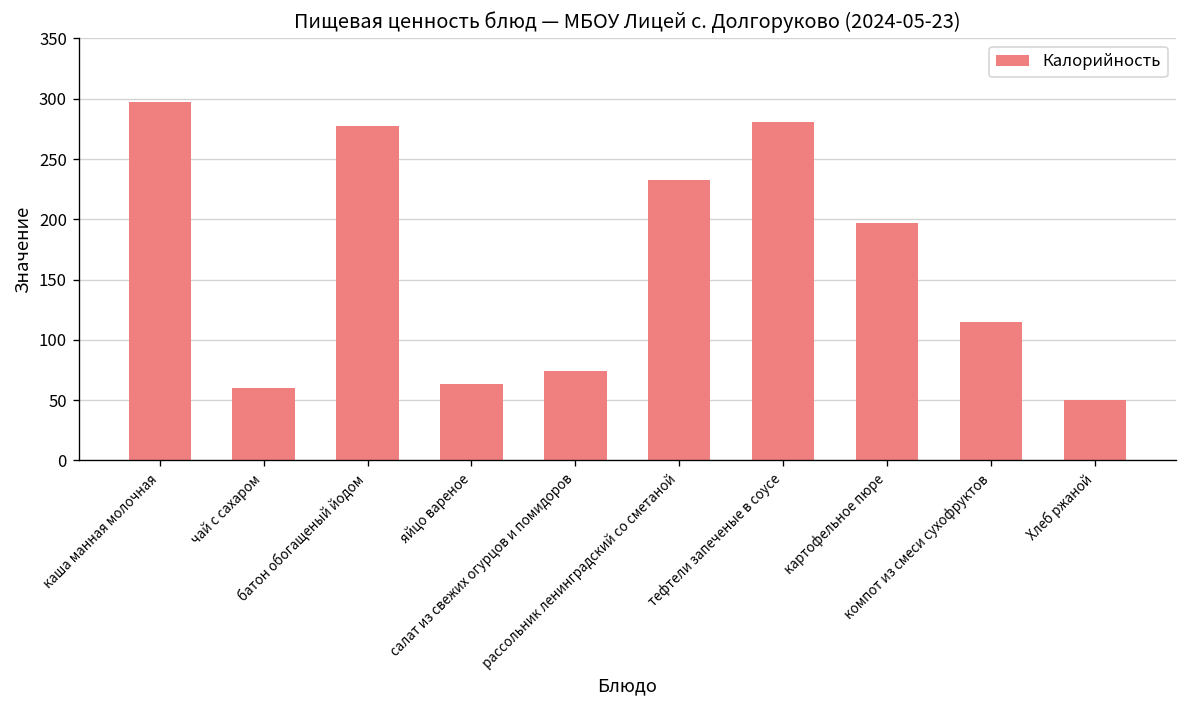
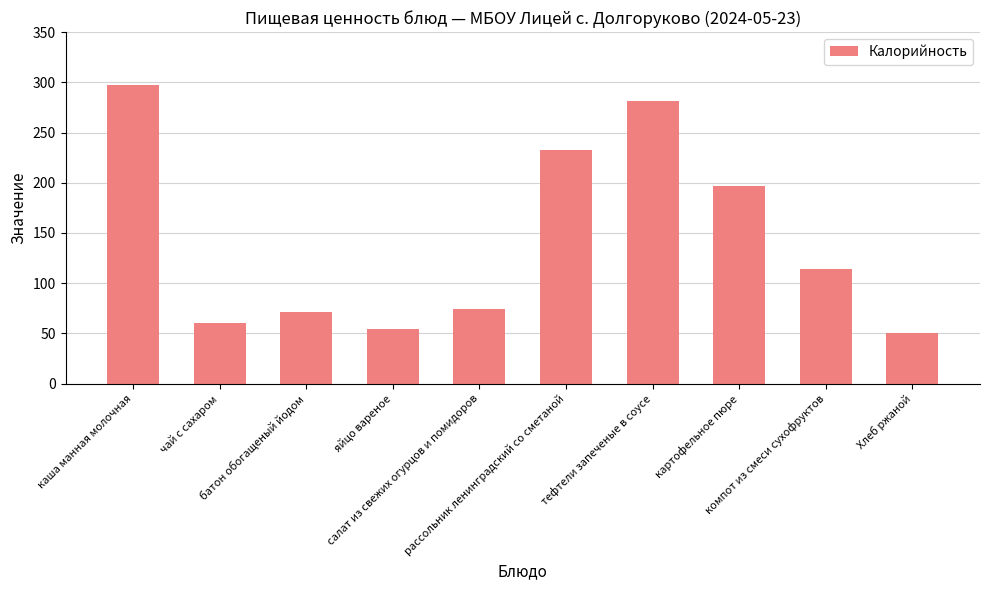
  {
    "каша манная молочная": 297,
    "чай с сахаром": 60,
-   "батон обогащеный йодом": 277,
-   "яйцо вареное": 63,
+   "батон обогащеный йодом": 71,
+   "яйцо вареное": 54,
    "салат из свежих огурцов и помидоров": 74,
    "рассольник ленинградский со сметаной": 233,
    "тефтели запеченые в соусе": 281,
    "картофельное пюре": 197,
    "компот из смеси сухофруктов": 114,
    "Хлеб ржаной": 50
  }
